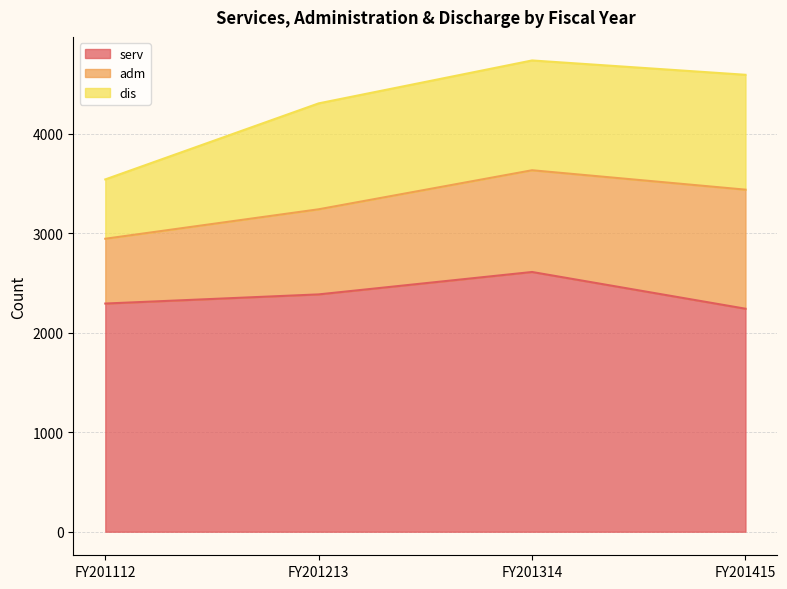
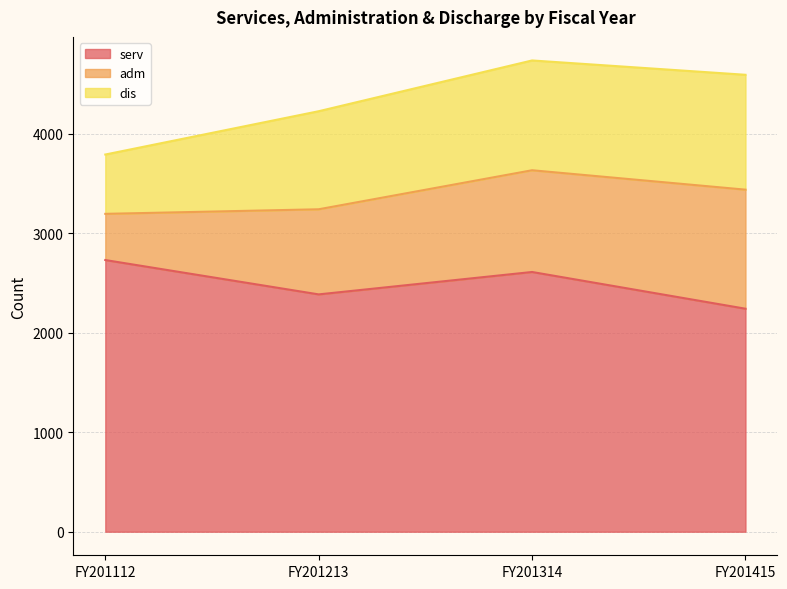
  {
    "serv": {
-     "FY201112": 2300,
+     "FY201112": 2700,
      "FY201213": 2400,
      "FY201314": 2600,
      "FY201415": 2200
    },
    "adm": {
-     "FY201112": 700,
+     "FY201112": 500,
      "FY201213": 900,
      "FY201314": 1000,
      "FY201415": 1200
    },
    "dis": {
      "FY201112": 600,
-     "FY201213": 1100,
+     "FY201213": 1000,
      "FY201314": 1100,
      "FY201415": 1200
    }
  }
